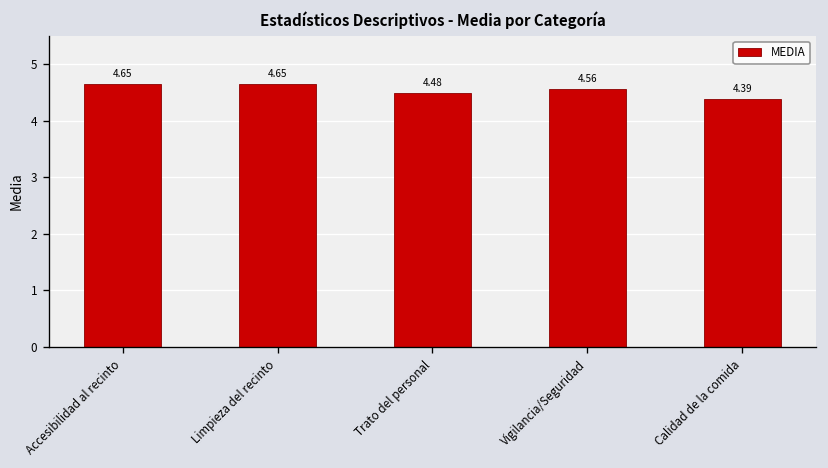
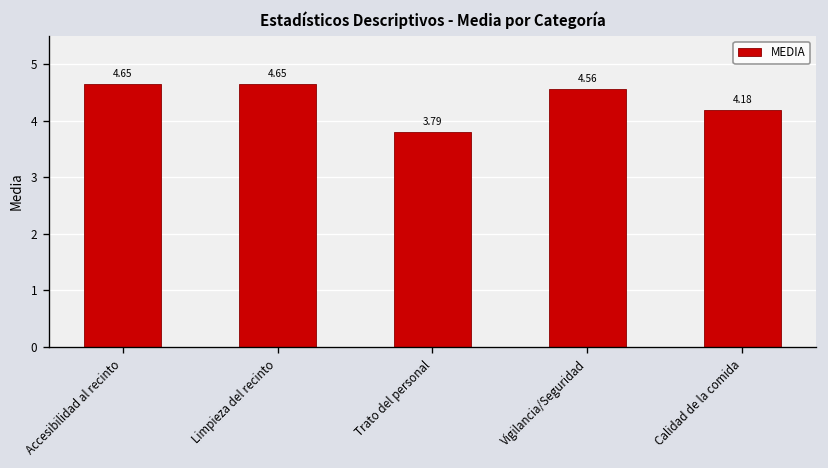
  {
    "Accesibilidad al recinto": 4.65,
    "Limpieza del recinto": 4.65,
-   "Trato del personal": 4.48,
+   "Trato del personal": 3.79,
    "Vigilancia/Seguridad": 4.56,
-   "Calidad de la comida": 4.39
+   "Calidad de la comida": 4.18
  }
